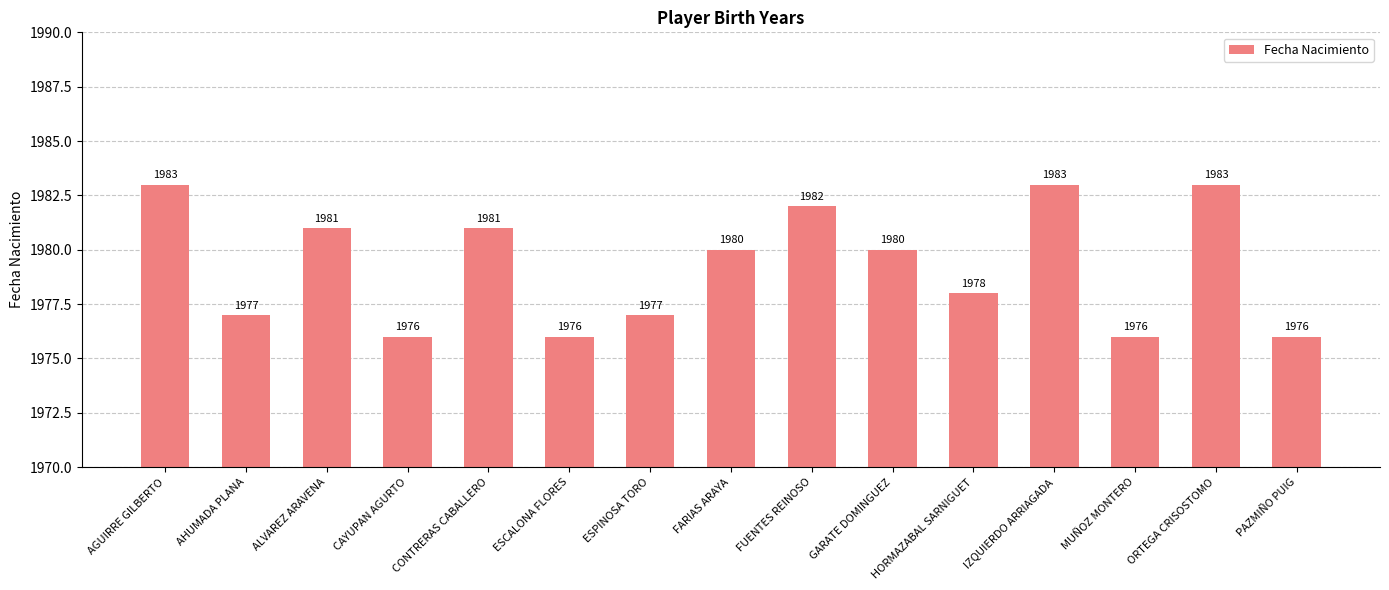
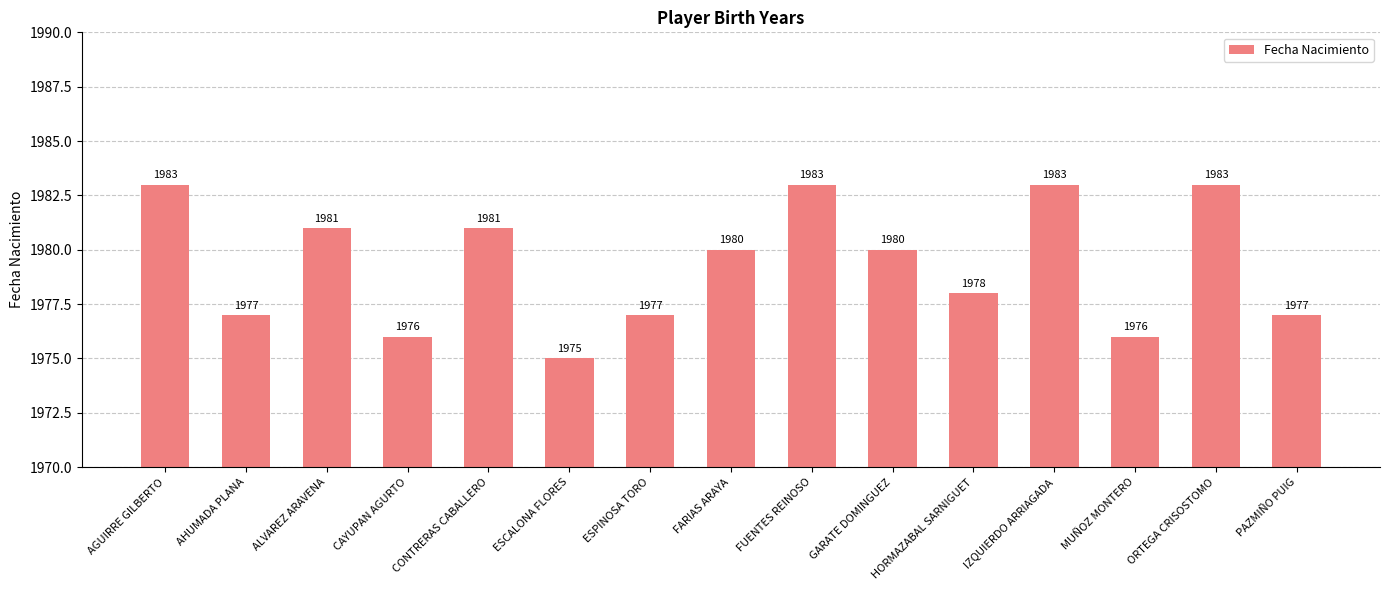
  {
    "AGUIRRE GILBERTO": 1983,
    "AHUMADA PLANA": 1977,
    "ALVAREZ ARAVENA": 1981,
    "CAYUPAN AGURTO": 1976,
    "CONTRERAS CABALLERO": 1981,
-   "ESCALONA FLORES": 1976,
+   "ESCALONA FLORES": 1975,
    "ESPINOSA TORO": 1977,
    "FARIAS ARAYA": 1980,
-   "FUENTES REINOSO": 1982,
+   "FUENTES REINOSO": 1983,
    "GARATE DOMINGUEZ": 1980,
    "HORMAZABAL SARNIGUET": 1978,
    "IZQUIERDO ARRIAGADA": 1983,
    "MUÑOZ MONTERO": 1976,
    "ORTEGA CRISOSTOMO": 1983,
-   "PAZMIÑO PUIG": 1976
+   "PAZMIÑO PUIG": 1977
  }
